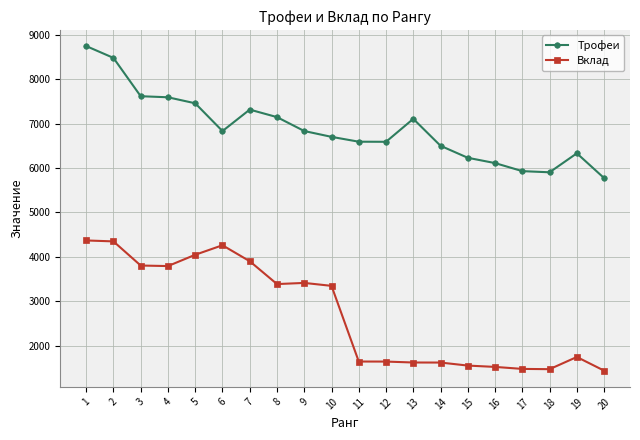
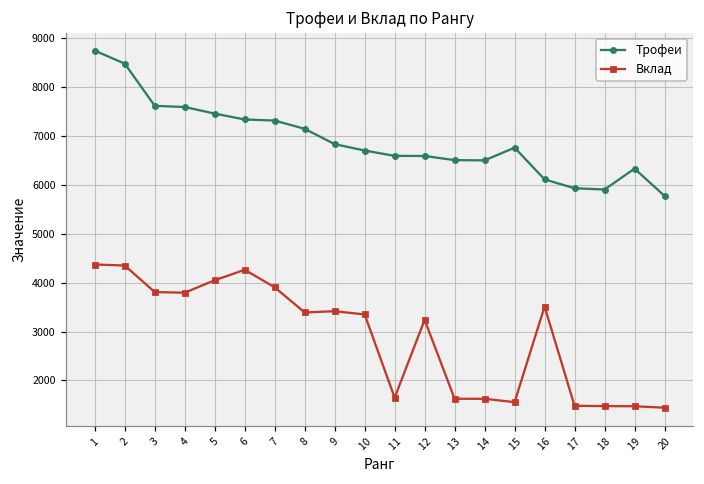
  {
    "Трофеи": {
      "1": 8700,
      "2": 8500,
      "3": 7600,
      "4": 7600,
      "5": 7500,
-     "6": 6800,
+     "6": 7300,
      "7": 7300,
      "8": 7100,
      "9": 6800,
      "10": 6700,
      "11": 6600,
      "12": 6600,
-     "13": 7100,
+     "13": 6500,
      "14": 6500,
-     "15": 6200,
+     "15": 6800,
      "16": 6100,
      "17": 5900,
      "18": 5900,
      "19": 6300,
      "20": 5800
    },
    "Вклад": {
      "1": 4400,
      "2": 4400,
      "3": 3800,
      "4": 3800,
      "5": 4000,
      "6": 4300,
      "7": 3900,
      "8": 3400,
      "9": 3400,
      "10": 3400,
      "11": 1600,
-     "12": 1600,
+     "12": 3200,
      "13": 1600,
      "14": 1600,
      "15": 1600,
-     "16": 1500,
+     "16": 3500,
      "17": 1500,
      "18": 1500,
-     "19": 1800,
+     "19": 1500,
      "20": 1400
    }
  }
